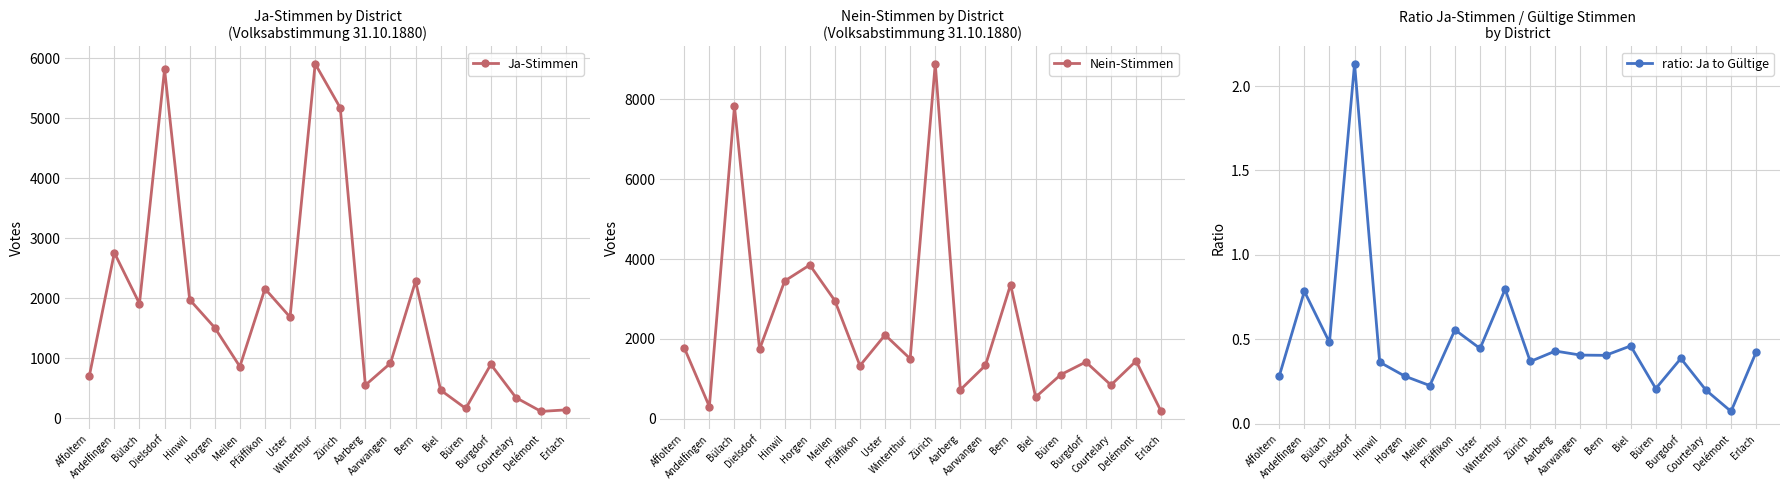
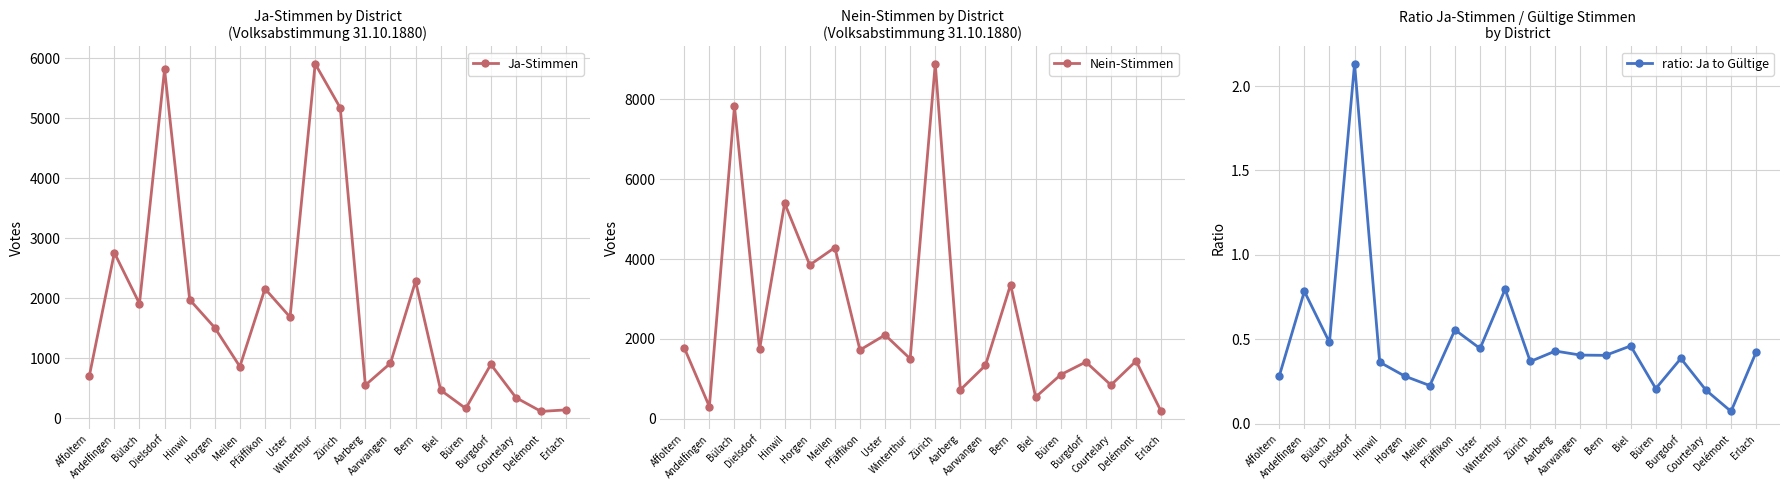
  {
    "Ja-Stimmen by District (Volksabstimmung 31.10.1880)": {
      "Affoltern": 700,
      "Andelfingen": 2800,
      "Bülach": 1900,
      "Dielsdorf": 5800,
      "Hinwil": 2000,
      "Horgen": 1500,
      "Meilen": 900,
      "Pfäffikon": 2200,
      "Uster": 1700,
      "Winterthur": 5900,
      "Zürich": 5200,
      "Aarberg": 600,
      "Aarwangen": 900,
      "Bern": 2300,
      "Biel": 500,
      "Büren": 200,
      "Burgdorf": 900,
      "Courtelary": 300,
      "Delémont": 100,
      "Erlach": 100
    },
    "Nein-Stimmen by District (Volksabstimmung 31.10.1880)": {
      "Affoltern": 1800,
      "Andelfingen": 300,
      "Bülach": 7800,
      "Dielsdorf": 1700,
-     "Hinwil": 3500,
+     "Hinwil": 5400,
      "Horgen": 3900,
-     "Meilen": 3000,
-     "Pfäffikon": 1300,
+     "Meilen": 4300,
+     "Pfäffikon": 1700,
      "Uster": 2100,
      "Winterthur": 1500,
      "Zürich": 8900,
      "Aarberg": 700,
      "Aarwangen": 1300,
      "Bern": 3400,
      "Biel": 500,
      "Büren": 1100,
      "Burgdorf": 1400,
      "Courtelary": 800,
      "Delémont": 1400,
      "Erlach": 200
    },
    "Ratio Ja-Stimmen / Gültige Stimmen by District": {
      "Affoltern": 0.28,
      "Andelfingen": 0.78,
      "Bülach": 0.48,
      "Dielsdorf": 2.13,
      "Hinwil": 0.36,
      "Horgen": 0.28,
      "Meilen": 0.23,
      "Pfäffikon": 0.56,
      "Uster": 0.45,
      "Winterthur": 0.80,
      "Zürich": 0.37,
      "Aarberg": 0.43,
      "Aarwangen": 0.41,
      "Bern": 0.40,
      "Biel": 0.46,
      "Büren": 0.21,
      "Burgdorf": 0.39,
      "Courtelary": 0.20,
      "Delémont": 0.07,
      "Erlach": 0.42
    }
  }
